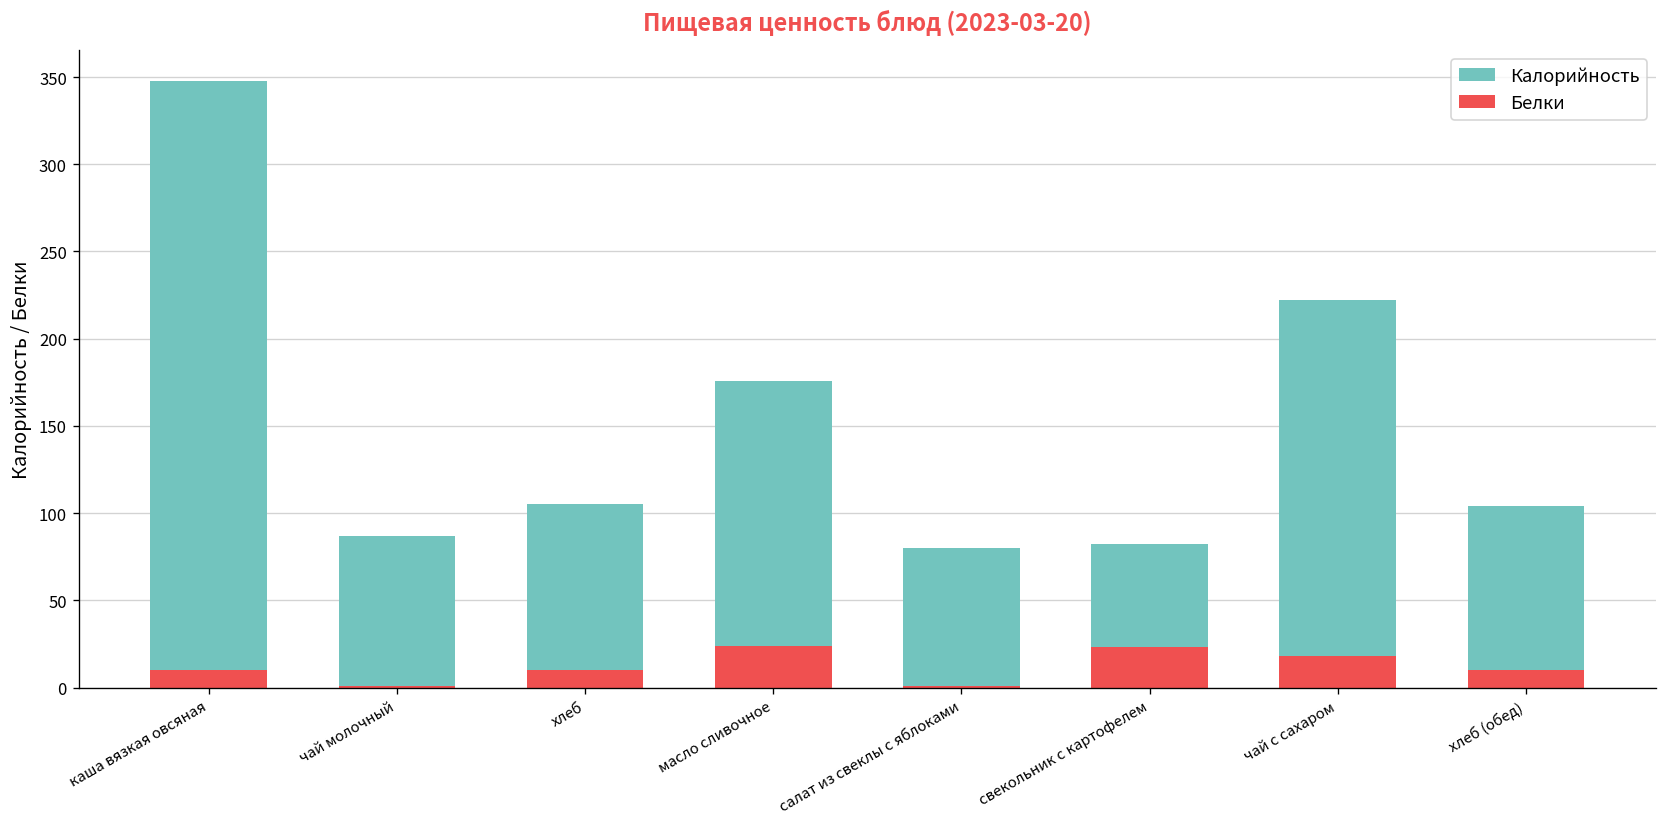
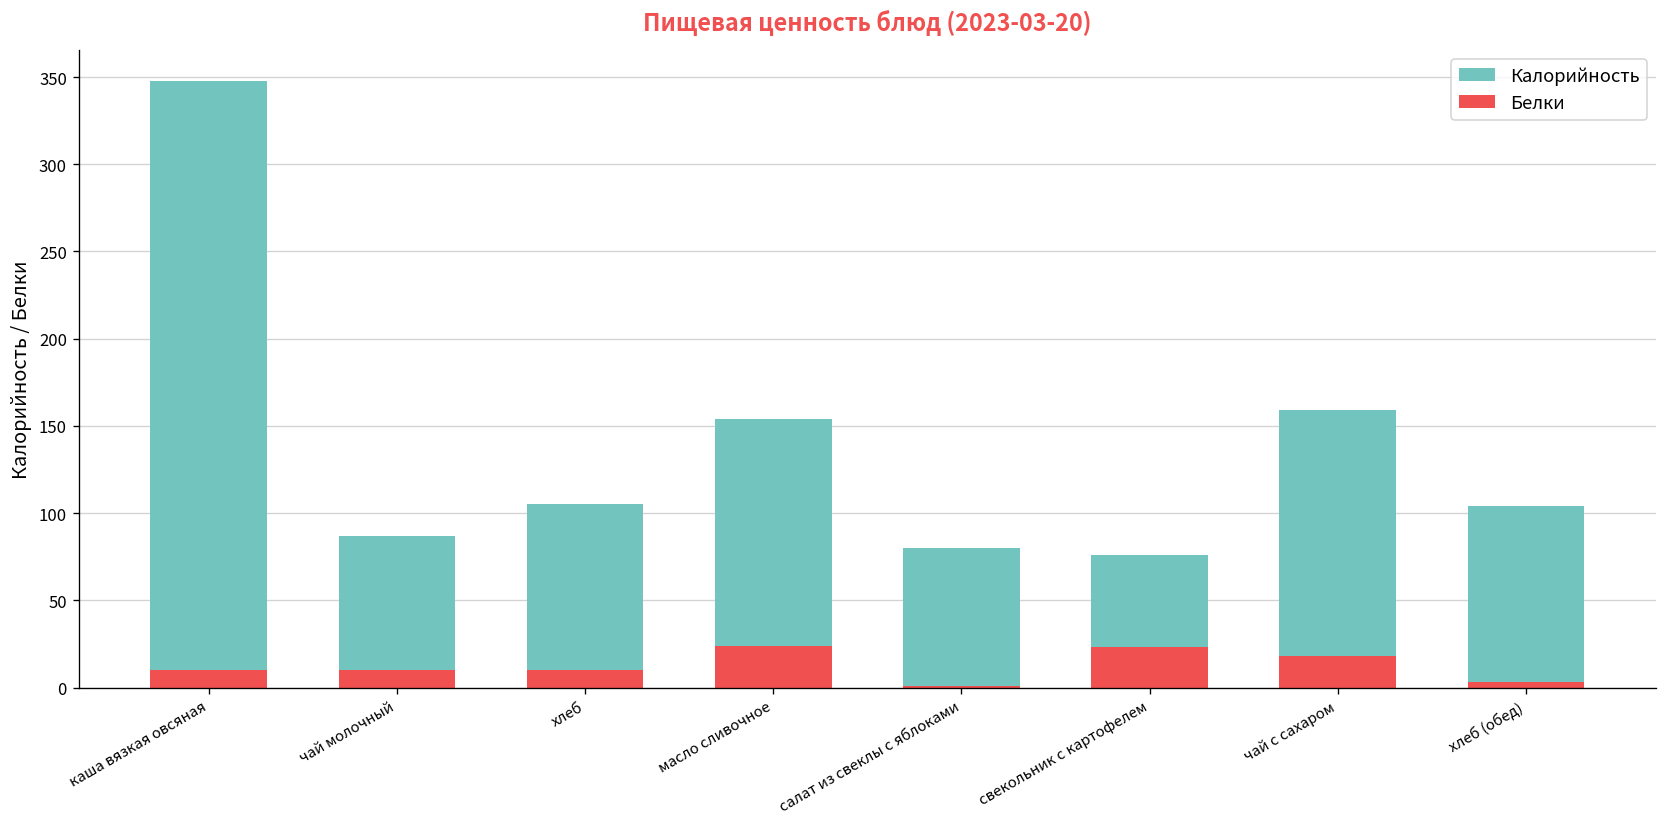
  {
    "Калорийность": {
      "каша вязкая овсяная": 348,
      "чай молочный": 87,
      "хлеб": 105,
-     "масло сливочное": 176,
+     "масло сливочное": 154,
      "салат из свеклы с яблоками": 80,
-     "свекольник с картофелем": 82,
-     "чай с сахаром": 222,
+     "свекольник с картофелем": 76,
+     "чай с сахаром": 159,
      "хлеб (обед)": 104
    },
    "Белки": {
-     "чай молочный": 1,
-     "хлеб (обед)": 10
+     "чай молочный": 10,
+     "хлеб (обед)": 3
    }
  }
